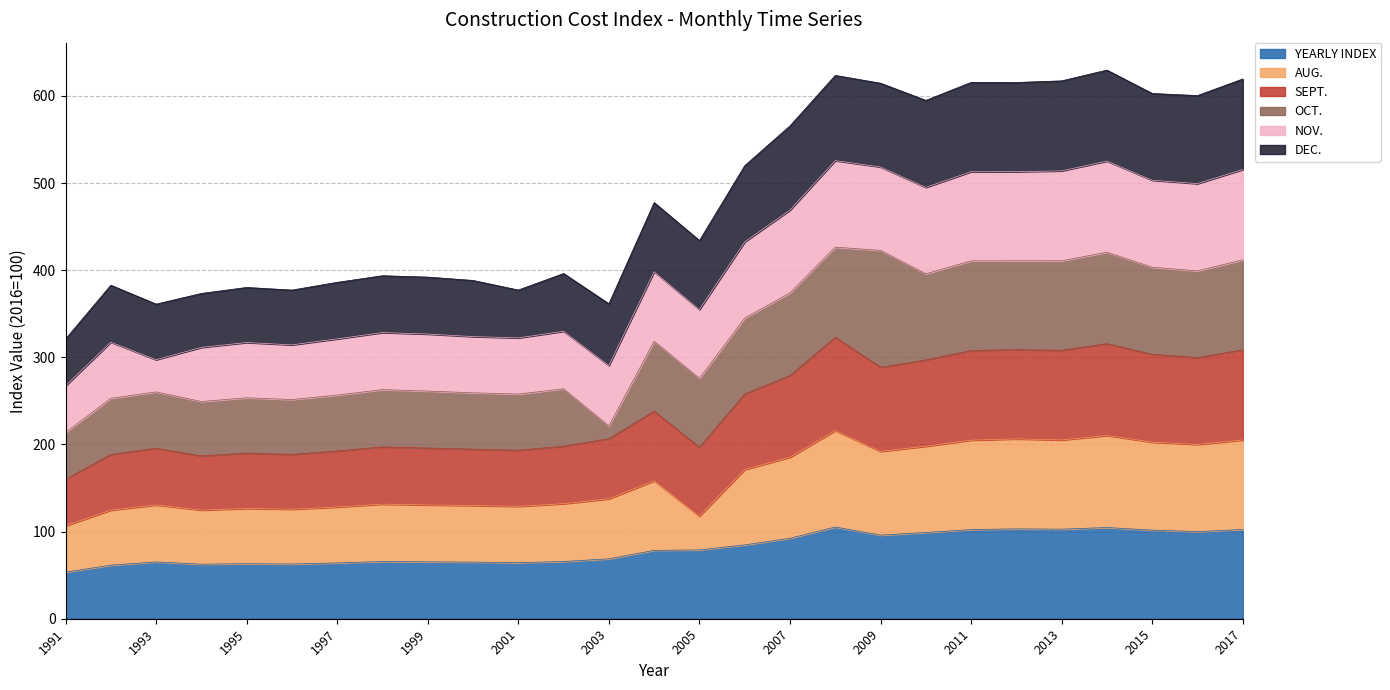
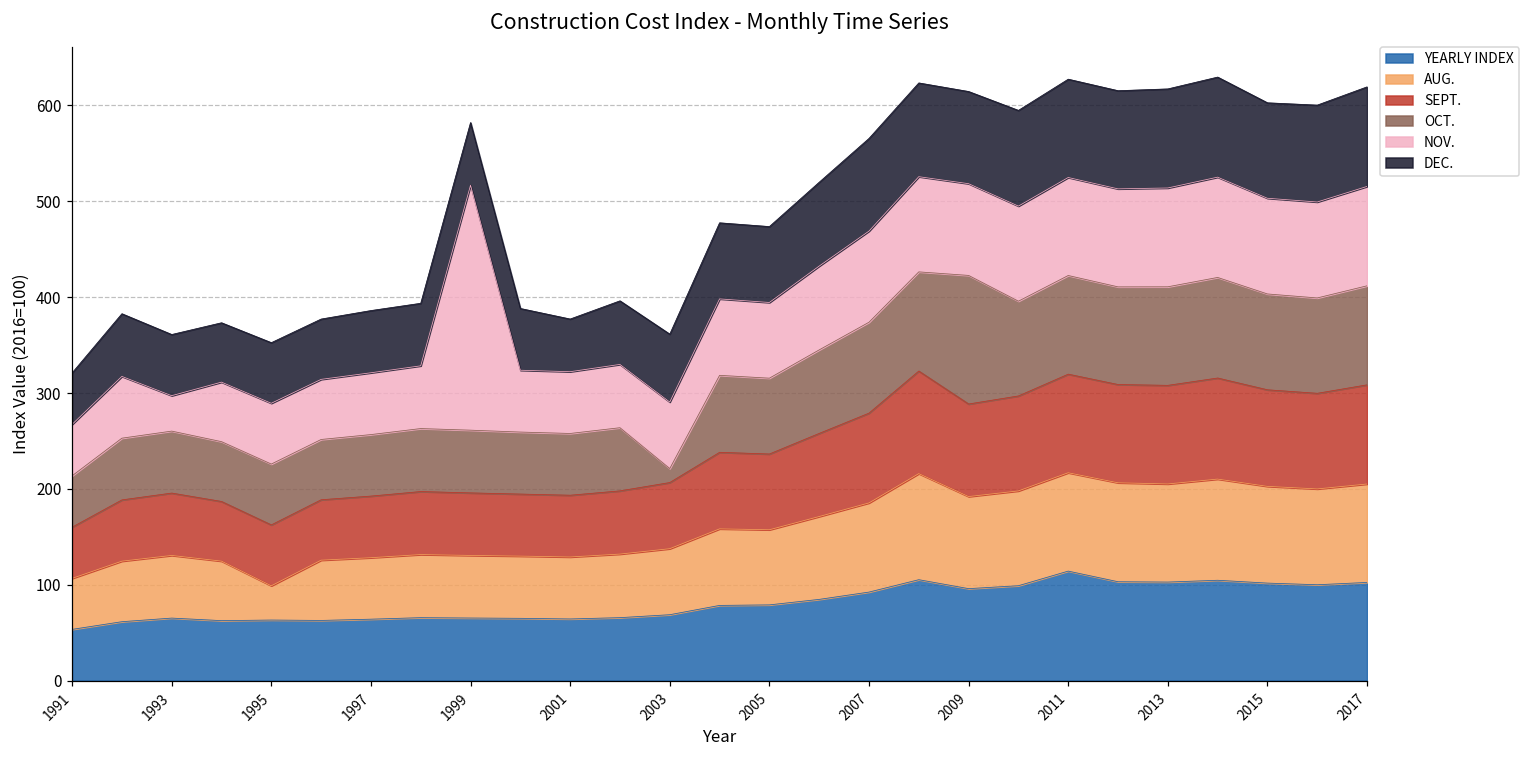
  {
    "YEARLY INDEX": {
      "1991": 50,
      "1993": 70,
      "1995": 60,
      "1997": 60,
      "1999": 70,
      "2001": 60,
      "2003": 70,
      "2005": 80,
      "2007": 90,
      "2009": 100,
-     "2011": 100,
+     "2011": 110,
      "2013": 100,
      "2015": 100,
      "2017": 100
    },
    "AUG.": {
      "1991": 50,
      "1993": 70,
-     "1995": 60,
+     "1995": 40,
      "1997": 60,
      "1999": 70,
      "2001": 60,
      "2003": 70,
-     "2005": 40,
+     "2005": 80,
      "2007": 90,
      "2009": 100,
      "2011": 100,
      "2013": 100,
      "2015": 100,
      "2017": 100
    },
    "SEPT.": {
      "1991": 50,
      "1993": 70,
      "1995": 60,
      "1997": 60,
      "1999": 70,
      "2001": 60,
      "2003": 70,
      "2005": 80,
      "2007": 90,
      "2009": 100,
      "2011": 100,
      "2013": 100,
      "2015": 100,
      "2017": 100
    },
    "OCT.": {
      "1991": 50,
      "1993": 60,
      "1995": 60,
      "1997": 60,
      "1999": 70,
      "2001": 60,
      "2003": 10,
      "2005": 80,
      "2007": 90,
      "2009": 130,
      "2011": 100,
      "2013": 100,
      "2015": 100,
      "2017": 100
    },
    "NOV.": {
      "1991": 50,
      "1993": 40,
      "1995": 60,
      "1997": 60,
-     "1999": 70,
+     "1999": 260,
      "2001": 60,
      "2003": 70,
      "2005": 80,
      "2007": 100,
      "2009": 100,
      "2011": 100,
      "2013": 100,
      "2015": 100,
      "2017": 100
    },
    "DEC.": {
      "1991": 50,
      "1993": 60,
      "1995": 60,
      "1997": 60,
      "1999": 70,
      "2001": 50,
      "2003": 70,
      "2005": 80,
      "2007": 100,
      "2009": 100,
      "2011": 100,
      "2013": 100,
      "2015": 100,
      "2017": 100
    }
  }
